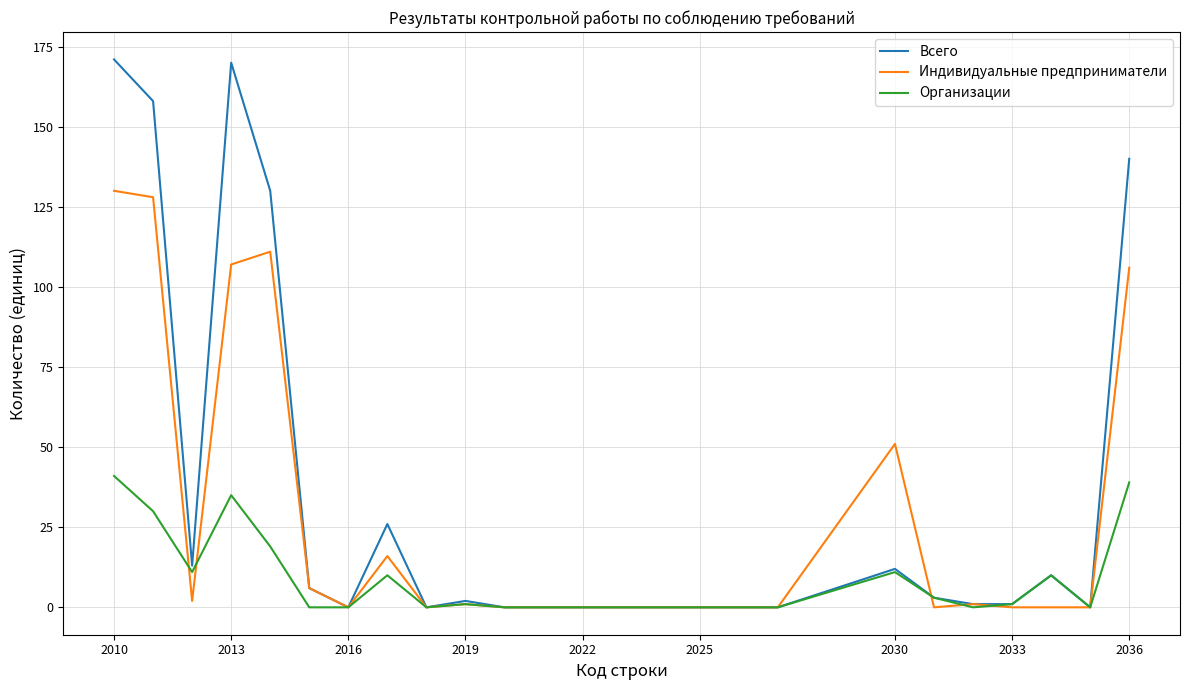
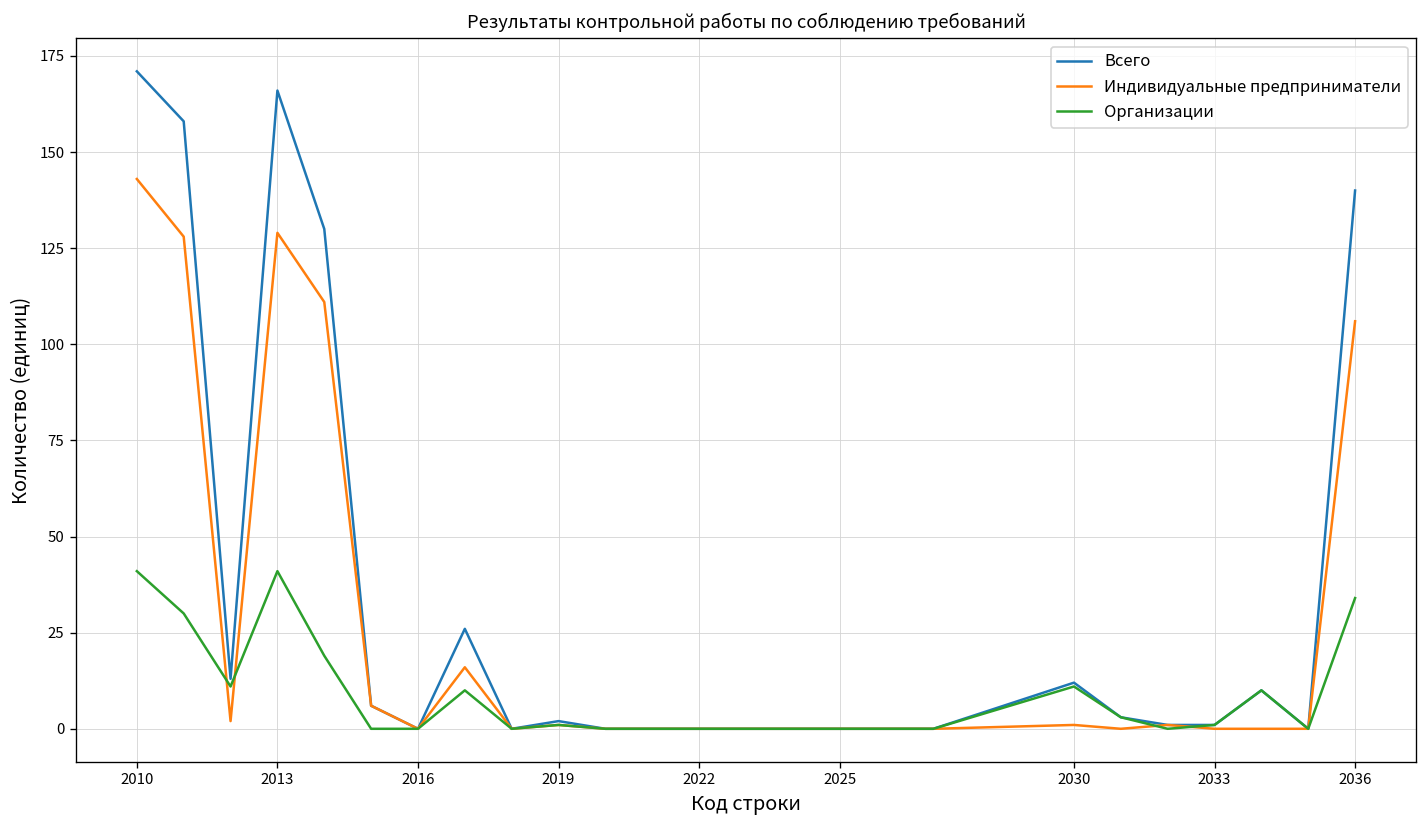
  {
    "Всего": {
      "2010": 171,
-     "2013": 170,
+     "2013": 166,
      "2019": 2,
      "2030": 12,
      "2036": 140
    },
    "Индивидуальные предприниматели": {
-     "2010": 130,
-     "2013": 107,
-     "2030": 51,
+     "2010": 143,
+     "2013": 129,
+     "2030": 1,
      "2033": 0,
      "2036": 106
    },
    "Организации": {
      "2010": 41,
-     "2013": 35,
+     "2013": 41,
      "2030": 11,
-     "2036": 39
+     "2036": 34
    }
  }
